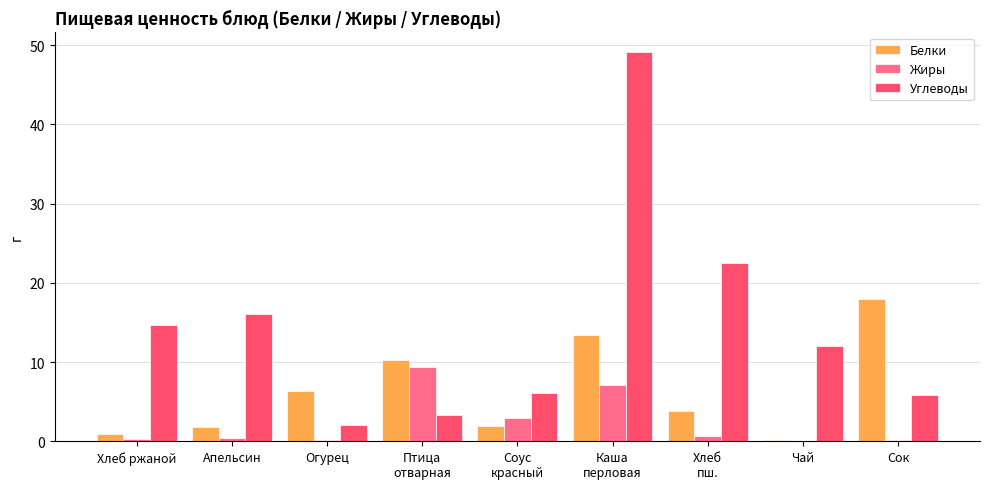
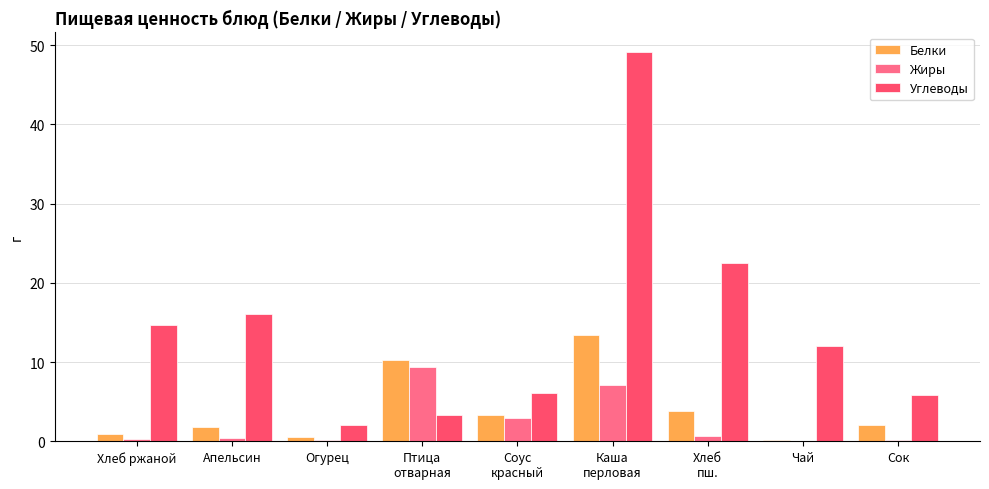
  {
    "Белки": {
      "Хлеб ржаной": 1,
      "Апельсин": 2,
-     "Огурец": 6,
+     "Огурец": 1,
      "Птица отварная": 10,
-     "Соус красный": 2,
+     "Соус красный": 3,
      "Каша перловая": 13,
      "Хлеб пш.": 4,
-     "Сок": 18
+     "Сок": 2
    }
  }
